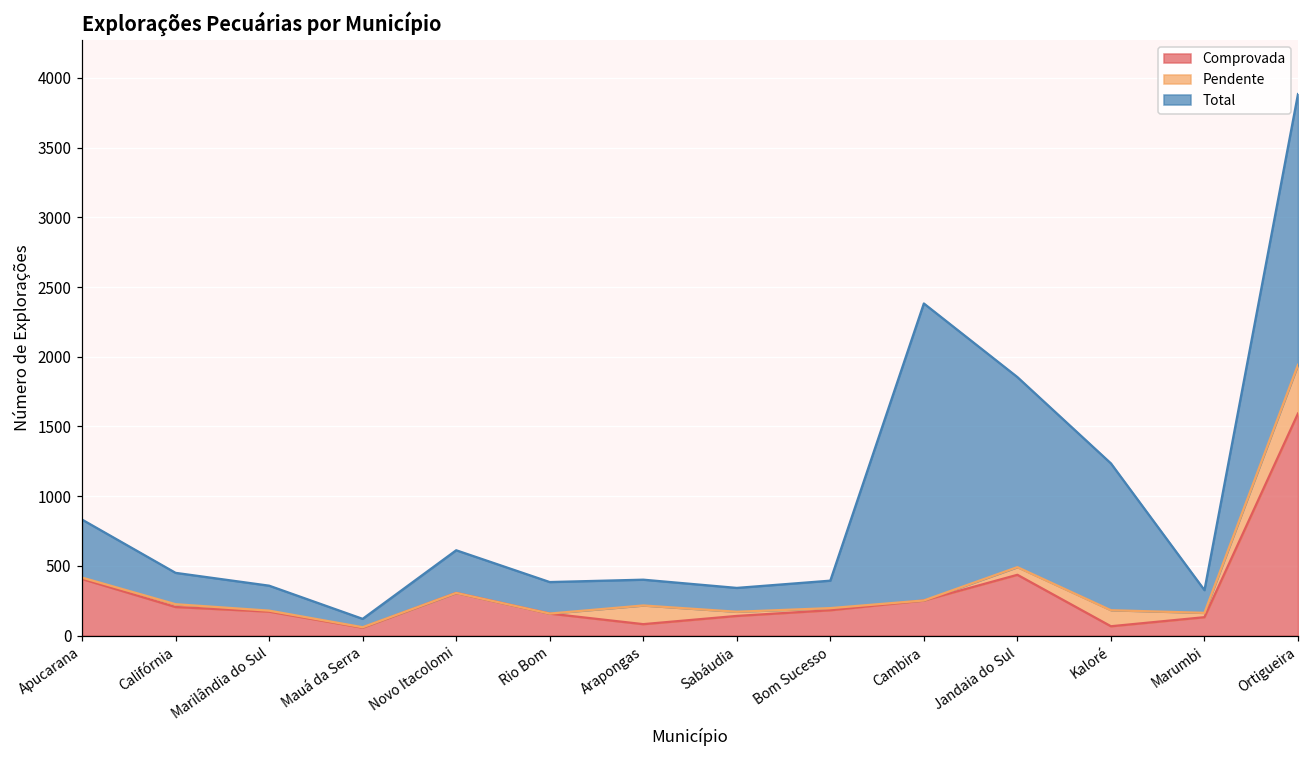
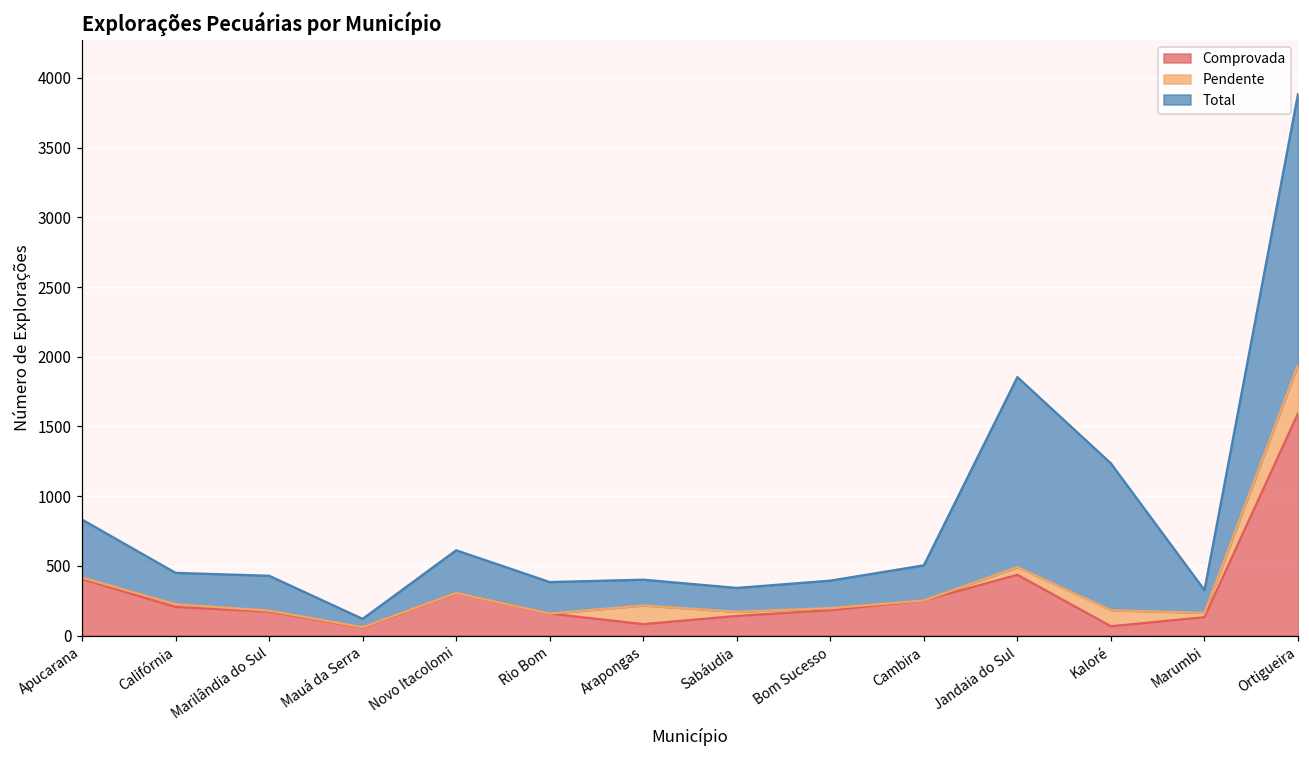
  {
    "Comprovada": {
      "Arapongas": 80,
      "Sabáudia": 140,
      "Jandaia do Sul": 440,
      "Kaloré": 70,
      "Marumbi": 130,
      "Ortigueira": 1590
    },
    "Pendente": {
      "Arapongas": 130,
      "Sabáudia": 30,
      "Jandaia do Sul": 60,
      "Kaloré": 120,
      "Marumbi": 30,
      "Ortigueira": 350
    },
    "Total": {
      "Apucarana": 420,
      "Califórnia": 230,
-     "Marilândia do Sul": 180,
+     "Marilândia do Sul": 250,
      "Mauá da Serra": 60,
      "Novo Itacolomi": 310,
      "Rio Bom": 230,
      "Arapongas": 190,
      "Sabáudia": 170,
      "Bom Sucesso": 200,
-     "Cambira": 2130,
+     "Cambira": 250,
      "Jandaia do Sul": 1360,
      "Kaloré": 1050,
      "Marumbi": 160,
      "Ortigueira": 1940
    }
  }
